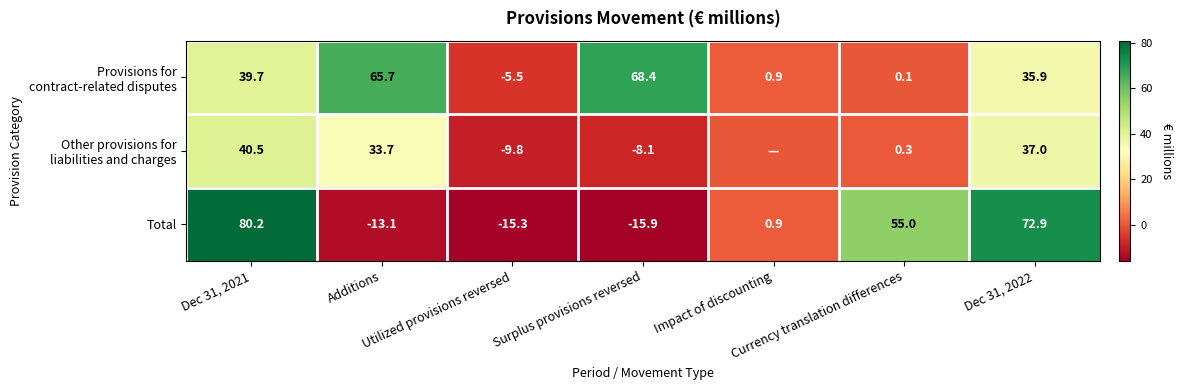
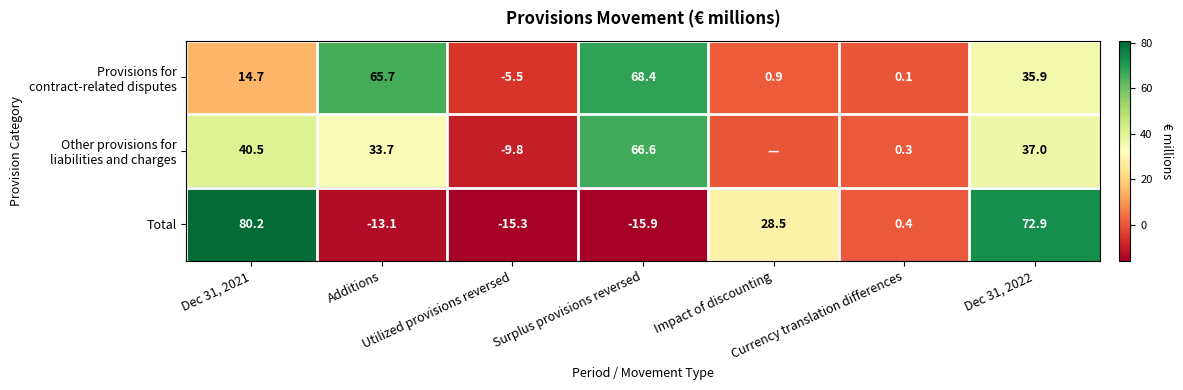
  {
    "Provisions for contract-related disputes": {
-     "Dec 31, 2021": 39.7,
+     "Dec 31, 2021": 14.7,
      "Additions": 65.7,
      "Utilized provisions reversed": -5.5,
      "Surplus provisions reversed": 68.4,
      "Impact of discounting": 0.9,
      "Currency translation differences": 0.1,
      "Dec 31, 2022": 35.9
    },
    "Other provisions for liabilities and charges": {
      "Dec 31, 2021": 40.5,
      "Additions": 33.7,
      "Utilized provisions reversed": -9.8,
-     "Surplus provisions reversed": -8.1,
+     "Surplus provisions reversed": 66.6,
      "Currency translation differences": 0.3,
      "Dec 31, 2022": 37.0
    },
    "Total": {
      "Dec 31, 2021": 80.2,
      "Additions": -13.1,
      "Utilized provisions reversed": -15.3,
      "Surplus provisions reversed": -15.9,
-     "Impact of discounting": 0.9,
-     "Currency translation differences": 55.0,
+     "Impact of discounting": 28.5,
+     "Currency translation differences": 0.4,
      "Dec 31, 2022": 72.9
    }
  }
